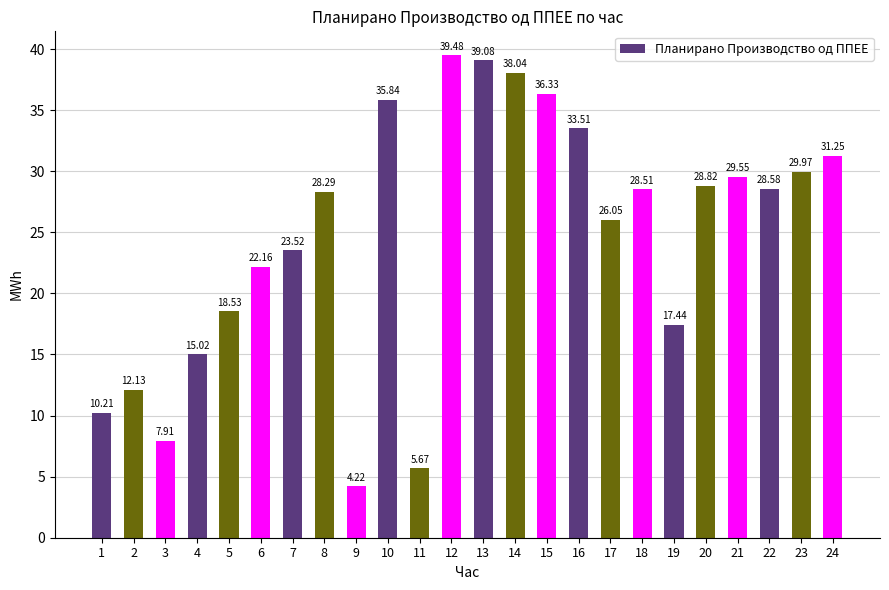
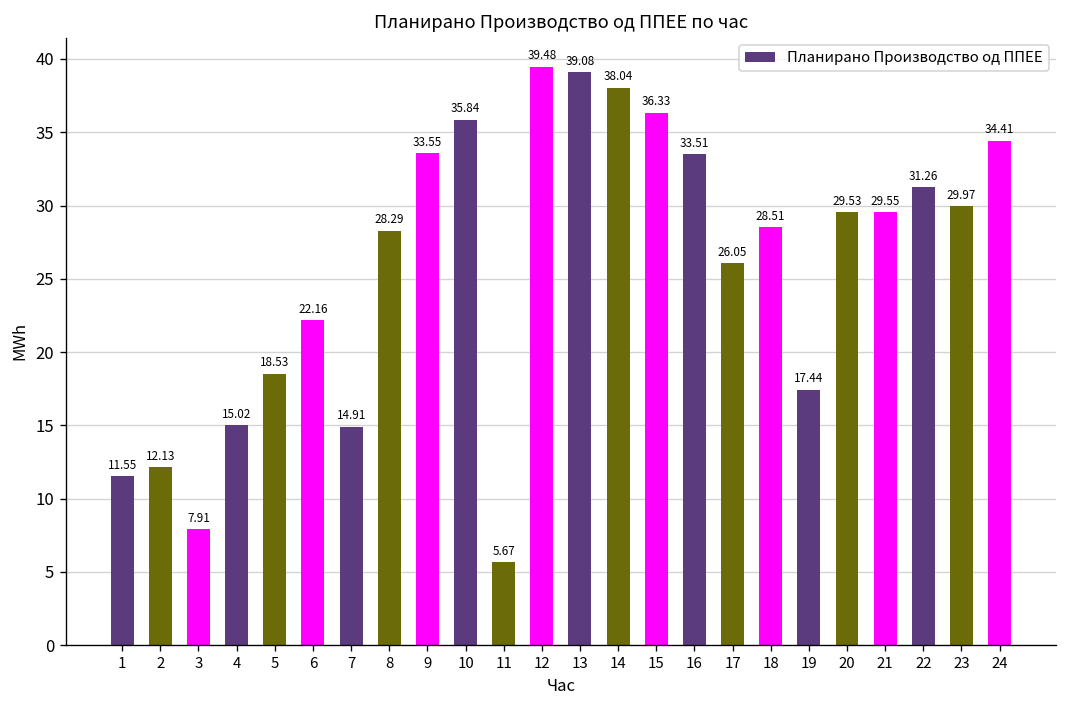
  {
-   "1": 10.21,
+   "1": 11.55,
    "2": 12.13,
    "3": 7.91,
    "4": 15.02,
    "5": 18.53,
    "6": 22.16,
-   "7": 23.52,
+   "7": 14.91,
    "8": 28.29,
-   "9": 4.22,
+   "9": 33.55,
    "10": 35.84,
    "11": 5.67,
    "12": 39.48,
    "13": 39.08,
    "14": 38.04,
    "15": 36.33,
    "16": 33.51,
    "17": 26.05,
    "18": 28.51,
    "19": 17.44,
-   "20": 28.82,
+   "20": 29.53,
    "21": 29.55,
-   "22": 28.58,
+   "22": 31.26,
    "23": 29.97,
-   "24": 31.25
+   "24": 34.41
  }
